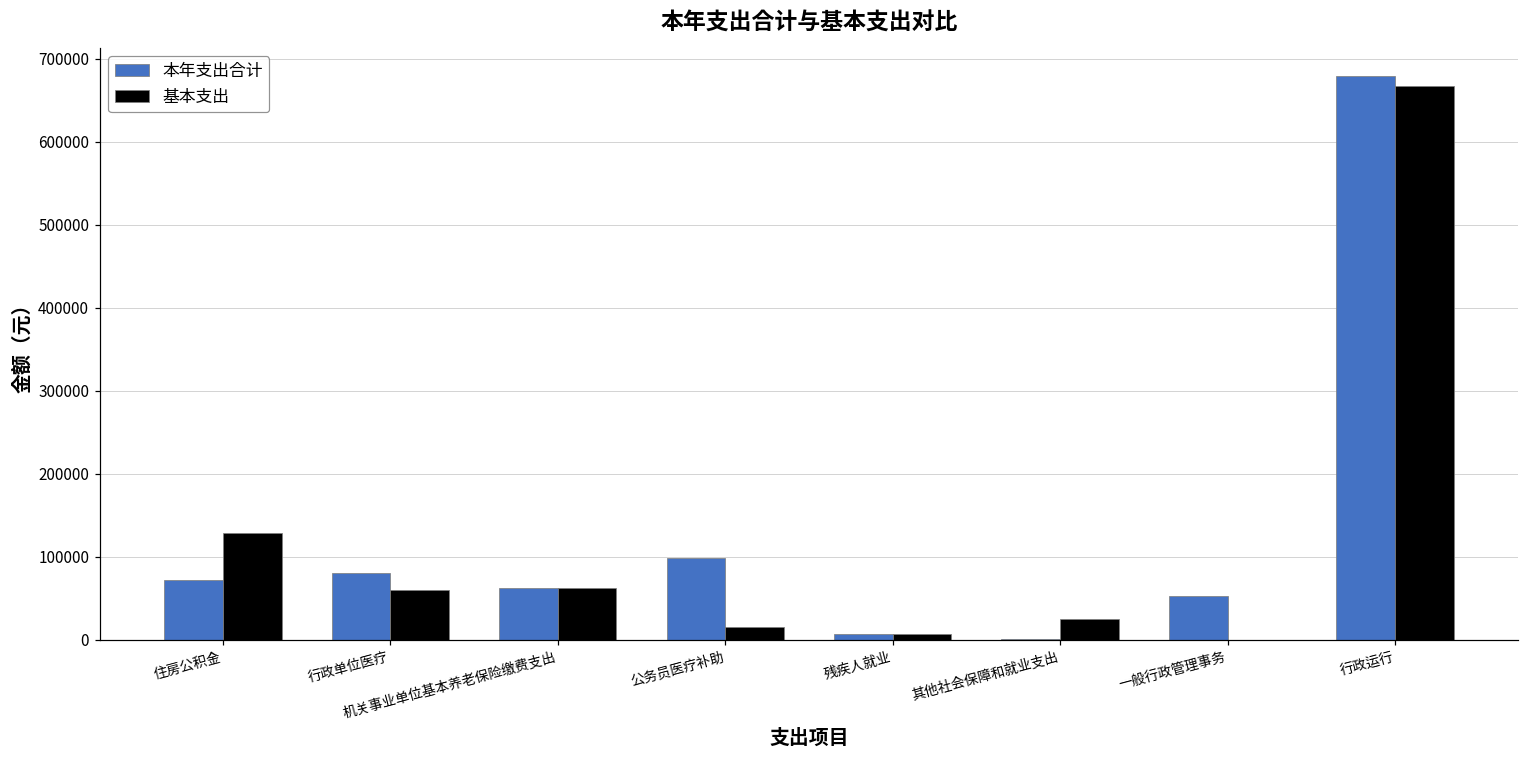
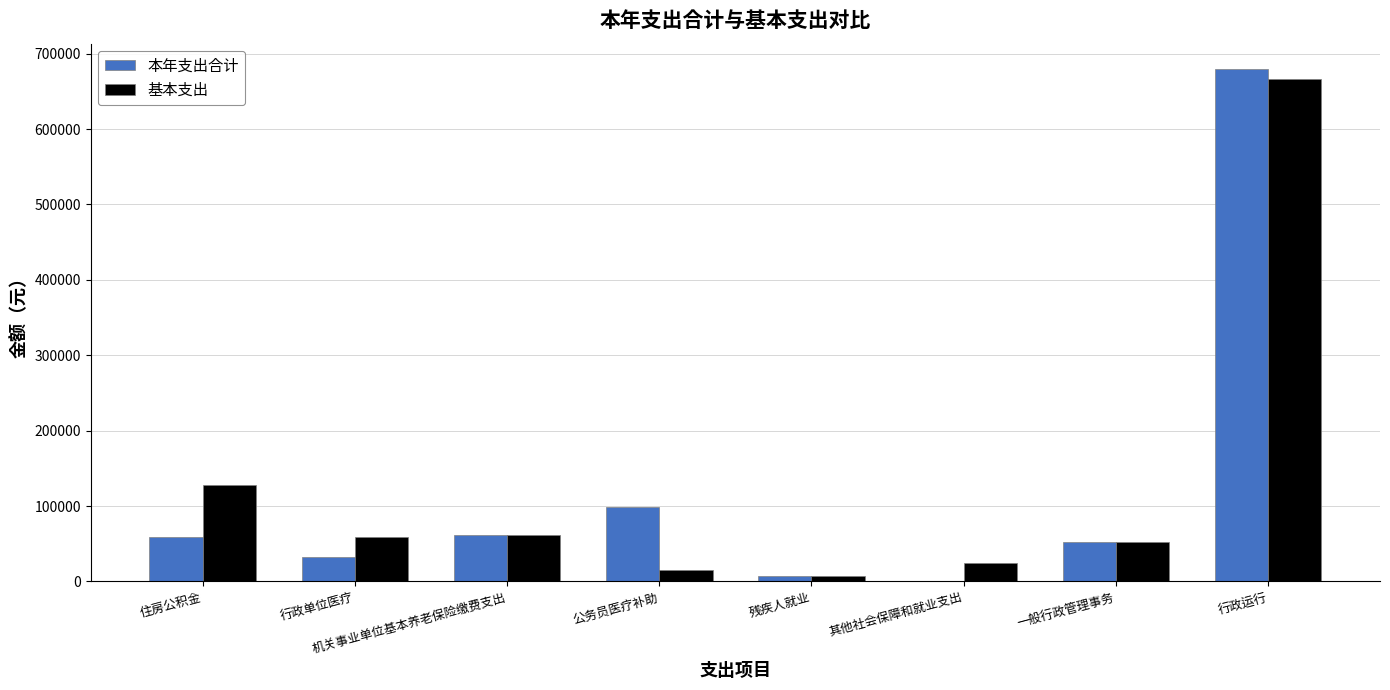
  {
    "本年支出合计": {
-     "住房公积金": 70000,
-     "行政单位医疗": 80000,
+     "住房公积金": 60000,
+     "行政单位医疗": 30000,
      "机关事业单位基本养老保险缴费支出": 60000,
      "公务员医疗补助": 100000,
      "残疾人就业": 10000,
      "一般行政管理事务": 50000,
      "行政运行": 680000
    },
    "基本支出": {
      "住房公积金": 130000,
      "行政单位医疗": 60000,
      "机关事业单位基本养老保险缴费支出": 60000,
      "公务员医疗补助": 10000,
      "残疾人就业": 10000,
      "其他社会保障和就业支出": 20000,
-     "一般行政管理事务": 0,
+     "一般行政管理事务": 50000,
      "行政运行": 670000
    }
  }
